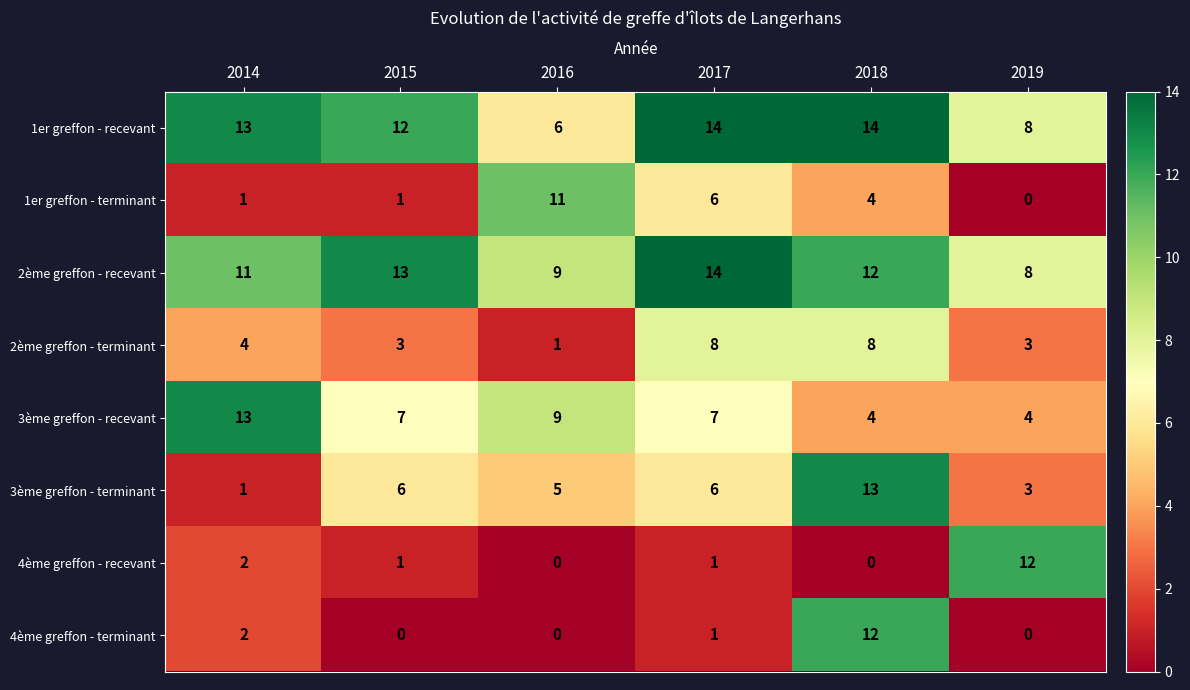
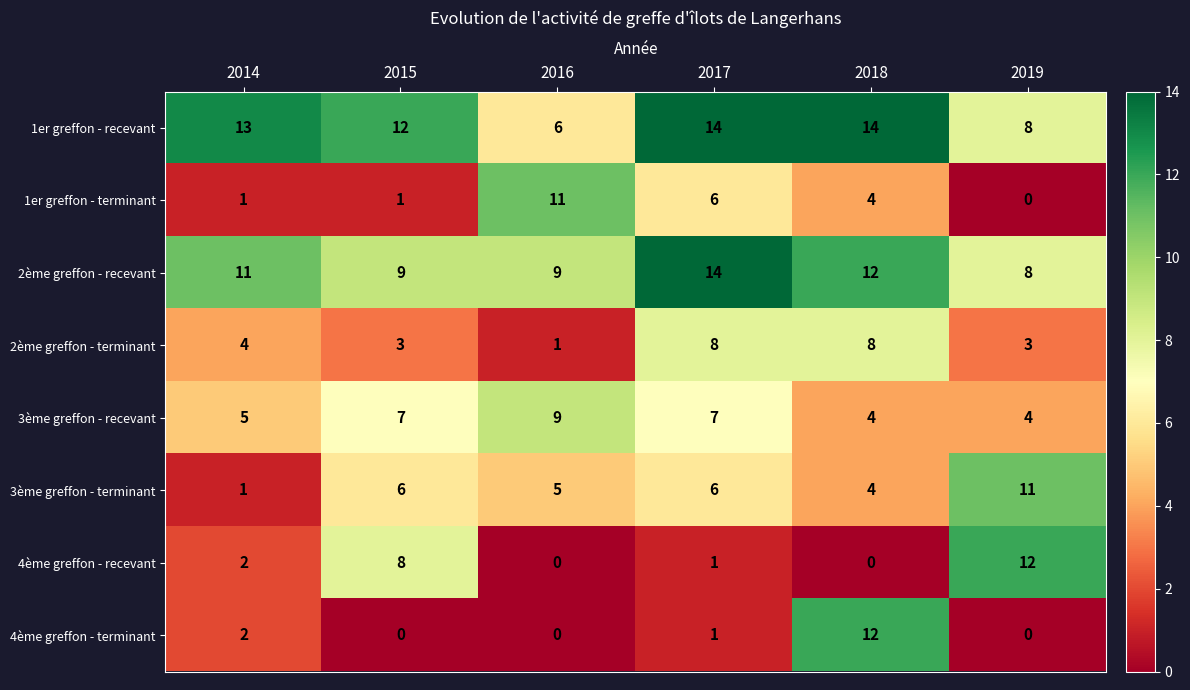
  {
    "1er greffon - recevant": {
      "2014": 13,
      "2015": 12,
      "2016": 6,
      "2017": 14,
      "2018": 14,
      "2019": 8
    },
    "1er greffon - terminant": {
      "2014": 1,
      "2015": 1,
      "2016": 11,
      "2017": 6,
      "2018": 4,
      "2019": 0
    },
    "2ème greffon - recevant": {
      "2014": 11,
-     "2015": 13,
+     "2015": 9,
      "2016": 9,
      "2017": 14,
      "2018": 12,
      "2019": 8
    },
    "2ème greffon - terminant": {
      "2014": 4,
      "2015": 3,
      "2016": 1,
      "2017": 8,
      "2018": 8,
      "2019": 3
    },
    "3ème greffon - recevant": {
-     "2014": 13,
+     "2014": 5,
      "2015": 7,
      "2016": 9,
      "2017": 7,
      "2018": 4,
      "2019": 4
    },
    "3ème greffon - terminant": {
      "2014": 1,
      "2015": 6,
      "2016": 5,
      "2017": 6,
-     "2018": 13,
-     "2019": 3
+     "2018": 4,
+     "2019": 11
    },
    "4ème greffon - recevant": {
      "2014": 2,
-     "2015": 1,
+     "2015": 8,
      "2016": 0,
      "2017": 1,
      "2018": 0,
      "2019": 12
    },
    "4ème greffon - terminant": {
      "2014": 2,
      "2015": 0,
      "2016": 0,
      "2017": 1,
      "2018": 12,
      "2019": 0
    }
  }
